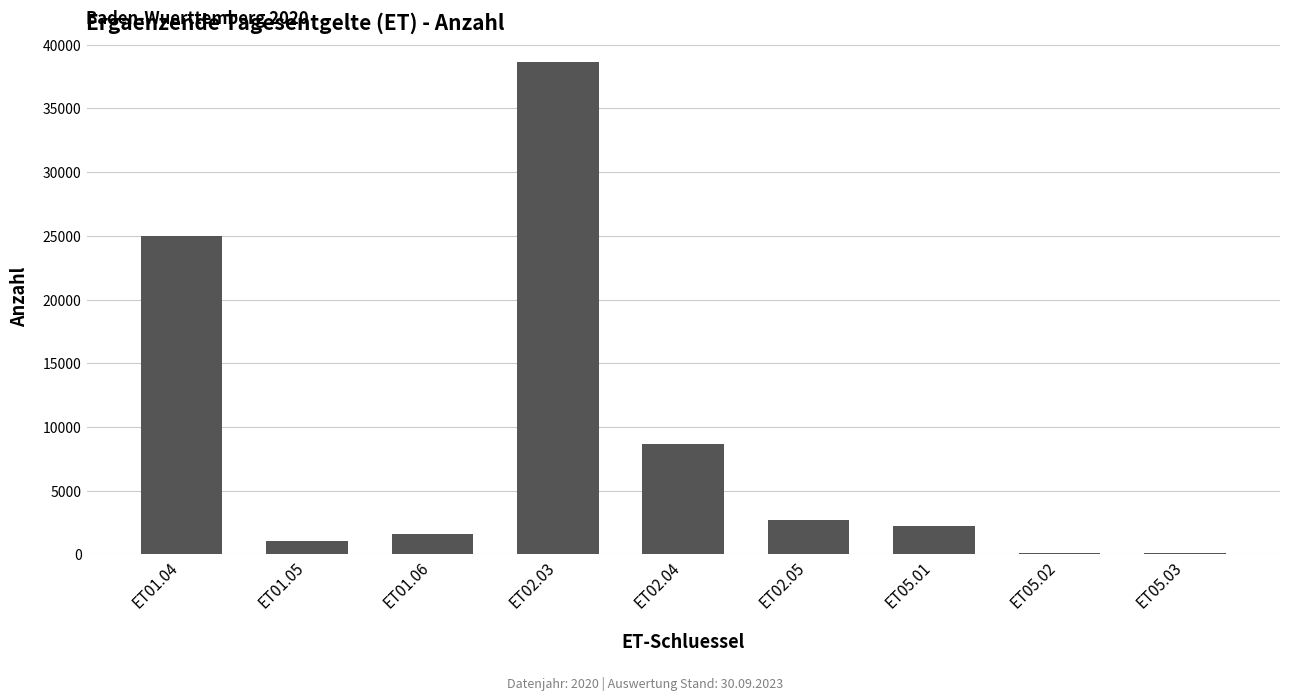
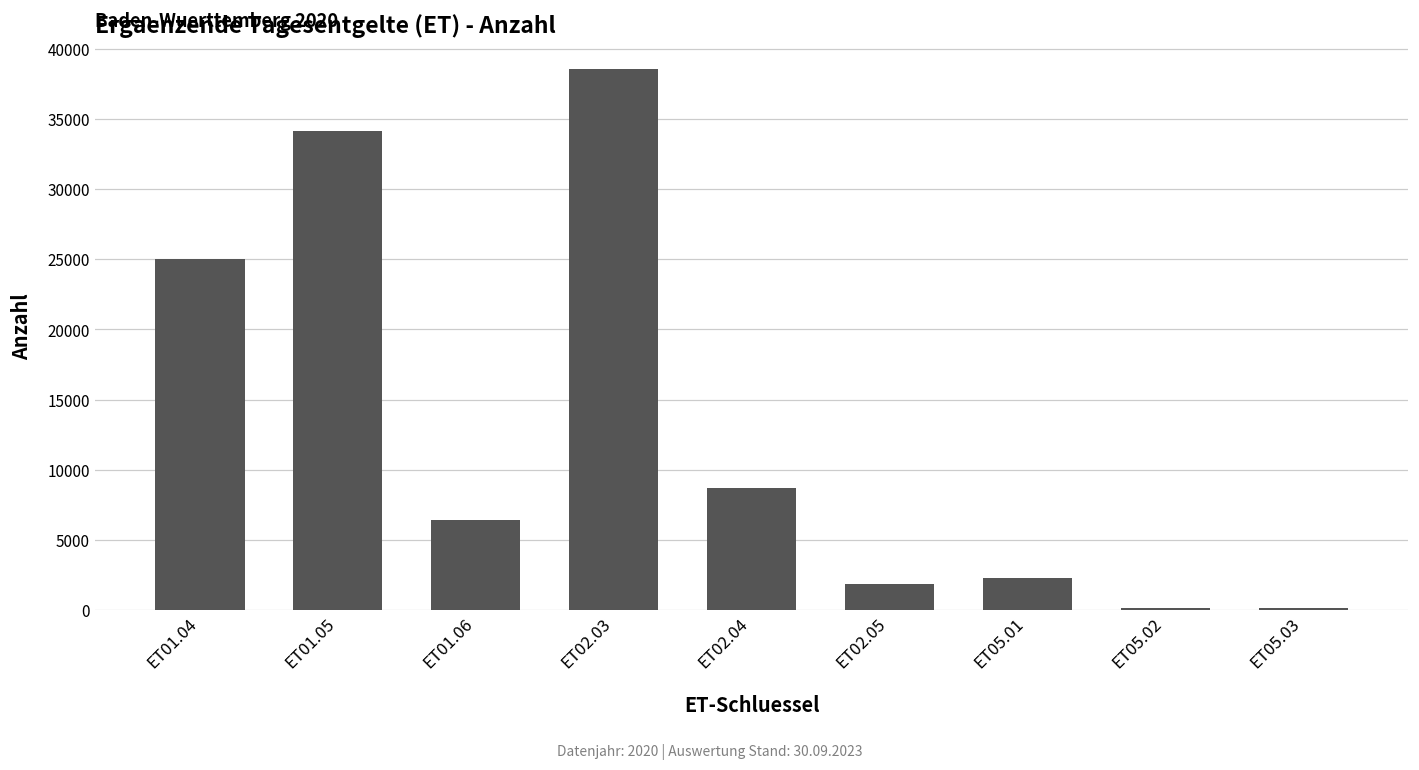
  {
    "ET01.04": 25000,
-   "ET01.05": 1100,
-   "ET01.06": 1600,
+   "ET01.05": 34200,
+   "ET01.06": 6400,
    "ET02.03": 38600,
    "ET02.04": 8700,
-   "ET02.05": 2700,
+   "ET02.05": 1800,
    "ET05.01": 2300
  }
